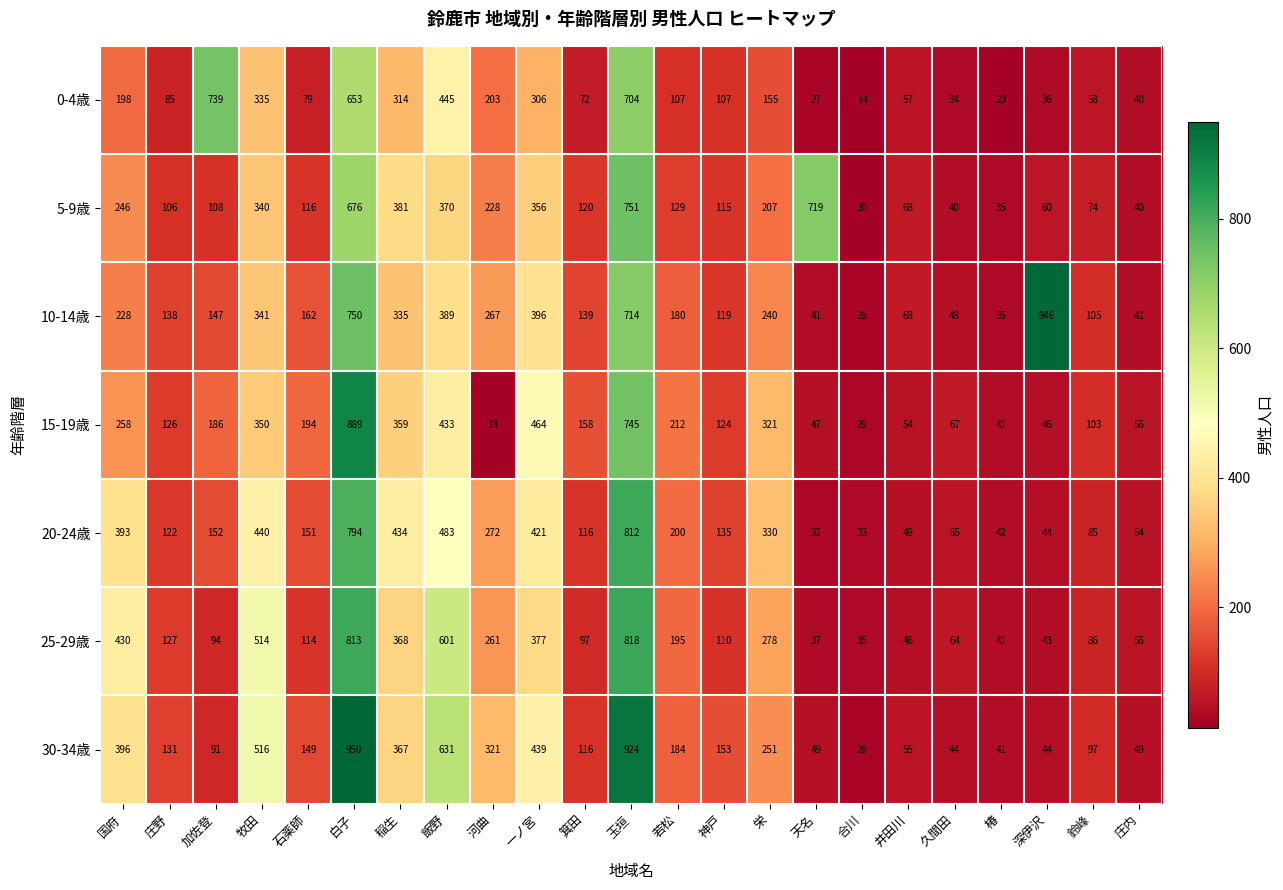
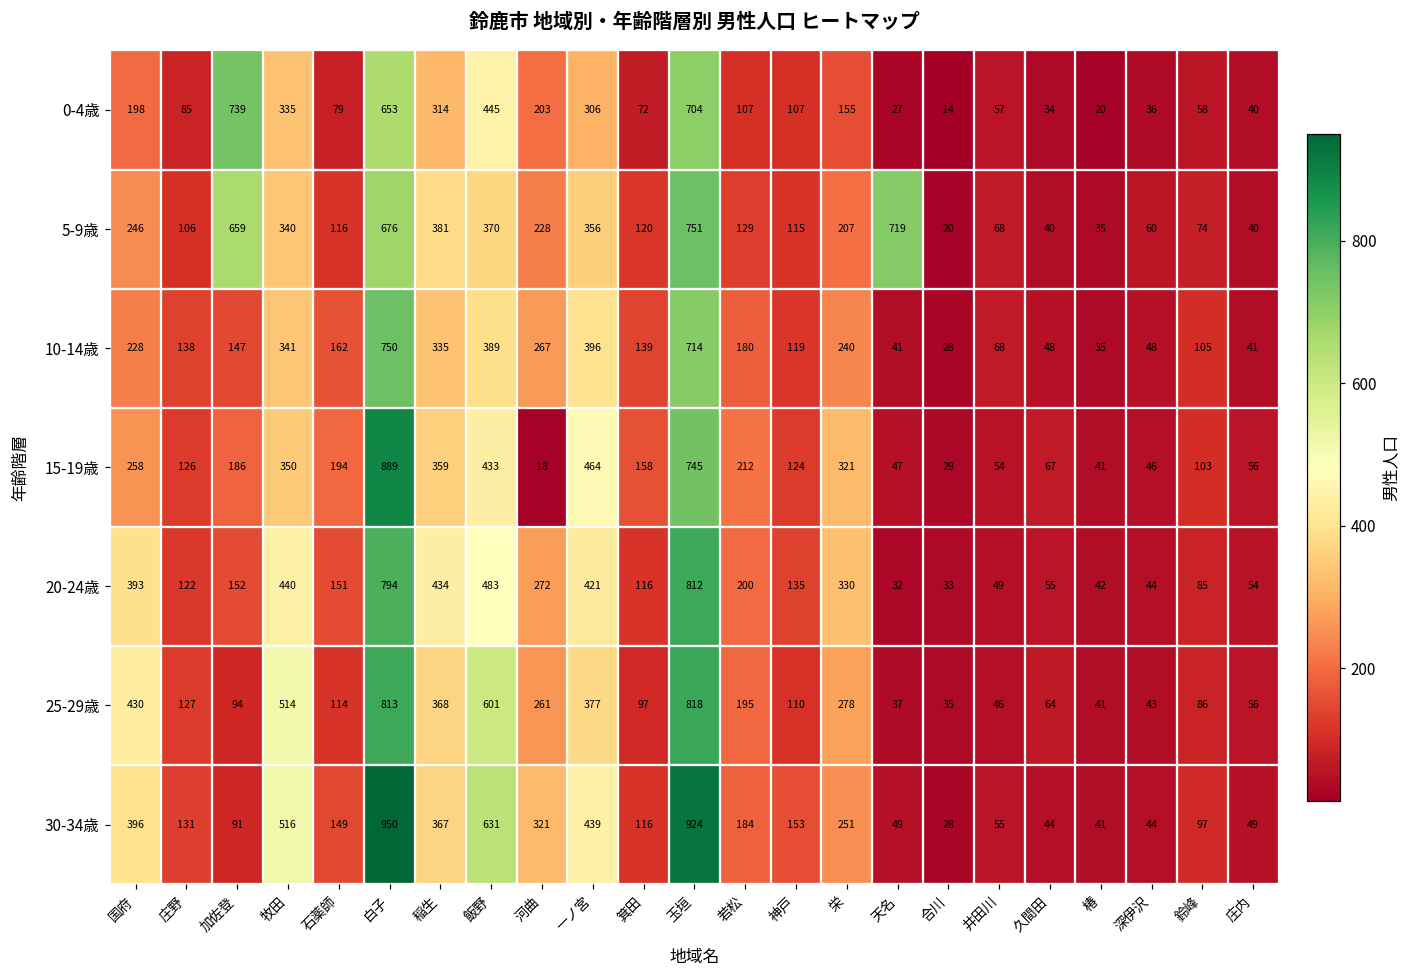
  {
    "0-4歳": {
      "国府": 198,
      "庄野": 85,
      "加佐登": 739,
      "牧田": 335,
      "石薬師": 79,
      "白子": 653,
      "稲生": 314,
      "飯野": 445,
      "河曲": 203,
      "一ノ宮": 306,
      "箕田": 72,
      "玉垣": 704,
      "若松": 107,
      "神戸": 107,
      "栄": 155,
      "天名": 27,
      "合川": 14,
      "井田川": 57,
      "久間田": 34,
      "椿": 20,
      "深伊沢": 36,
      "鈴峰": 58,
      "庄内": 40
    },
    "5-9歳": {
      "国府": 246,
      "庄野": 106,
-     "加佐登": 108,
+     "加佐登": 659,
      "牧田": 340,
      "石薬師": 116,
      "白子": 676,
      "稲生": 381,
      "飯野": 370,
      "河曲": 228,
      "一ノ宮": 356,
      "箕田": 120,
      "玉垣": 751,
      "若松": 129,
      "神戸": 115,
      "栄": 207,
      "天名": 719,
      "合川": 20,
      "井田川": 68,
      "久間田": 40,
      "椿": 35,
      "深伊沢": 60,
      "鈴峰": 74,
      "庄内": 40
    },
    "10-14歳": {
      "国府": 228,
      "庄野": 138,
      "加佐登": 147,
      "牧田": 341,
      "石薬師": 162,
      "白子": 750,
      "稲生": 335,
      "飯野": 389,
      "河曲": 267,
      "一ノ宮": 396,
      "箕田": 139,
      "玉垣": 714,
      "若松": 180,
      "神戸": 119,
      "栄": 240,
      "天名": 41,
      "合川": 28,
      "井田川": 68,
      "久間田": 48,
      "椿": 35,
-     "深伊沢": 946,
+     "深伊沢": 48,
      "鈴峰": 105,
      "庄内": 41
    },
    "15-19歳": {
      "国府": 258,
      "庄野": 126,
      "加佐登": 186,
      "牧田": 350,
      "石薬師": 194,
      "白子": 889,
      "稲生": 359,
      "飯野": 433,
      "河曲": 18,
      "一ノ宮": 464,
      "箕田": 158,
      "玉垣": 745,
      "若松": 212,
      "神戸": 124,
      "栄": 321,
      "天名": 47,
      "合川": 29,
      "井田川": 54,
      "久間田": 67,
      "椿": 41,
      "深伊沢": 46,
      "鈴峰": 103,
      "庄内": 56
    },
    "20-24歳": {
      "国府": 393,
      "庄野": 122,
      "加佐登": 152,
      "牧田": 440,
      "石薬師": 151,
      "白子": 794,
      "稲生": 434,
      "飯野": 483,
      "河曲": 272,
      "一ノ宮": 421,
      "箕田": 116,
      "玉垣": 812,
      "若松": 200,
      "神戸": 135,
      "栄": 330,
      "天名": 32,
      "合川": 33,
      "井田川": 49,
      "久間田": 55,
      "椿": 42,
      "深伊沢": 44,
      "鈴峰": 85,
      "庄内": 54
    },
    "25-29歳": {
      "国府": 430,
      "庄野": 127,
      "加佐登": 94,
      "牧田": 514,
      "石薬師": 114,
      "白子": 813,
      "稲生": 368,
      "飯野": 601,
      "河曲": 261,
      "一ノ宮": 377,
      "箕田": 97,
      "玉垣": 818,
      "若松": 195,
      "神戸": 110,
      "栄": 278,
      "天名": 37,
      "合川": 35,
      "井田川": 46,
      "久間田": 64,
      "椿": 41,
      "深伊沢": 43,
      "鈴峰": 86,
      "庄内": 56
    },
    "30-34歳": {
      "国府": 396,
      "庄野": 131,
      "加佐登": 91,
      "牧田": 516,
      "石薬師": 149,
      "白子": 950,
      "稲生": 367,
      "飯野": 631,
      "河曲": 321,
      "一ノ宮": 439,
      "箕田": 116,
      "玉垣": 924,
      "若松": 184,
      "神戸": 153,
      "栄": 251,
      "天名": 49,
      "合川": 28,
      "井田川": 55,
      "久間田": 44,
      "椿": 41,
      "深伊沢": 44,
      "鈴峰": 97,
      "庄内": 49
    }
  }
